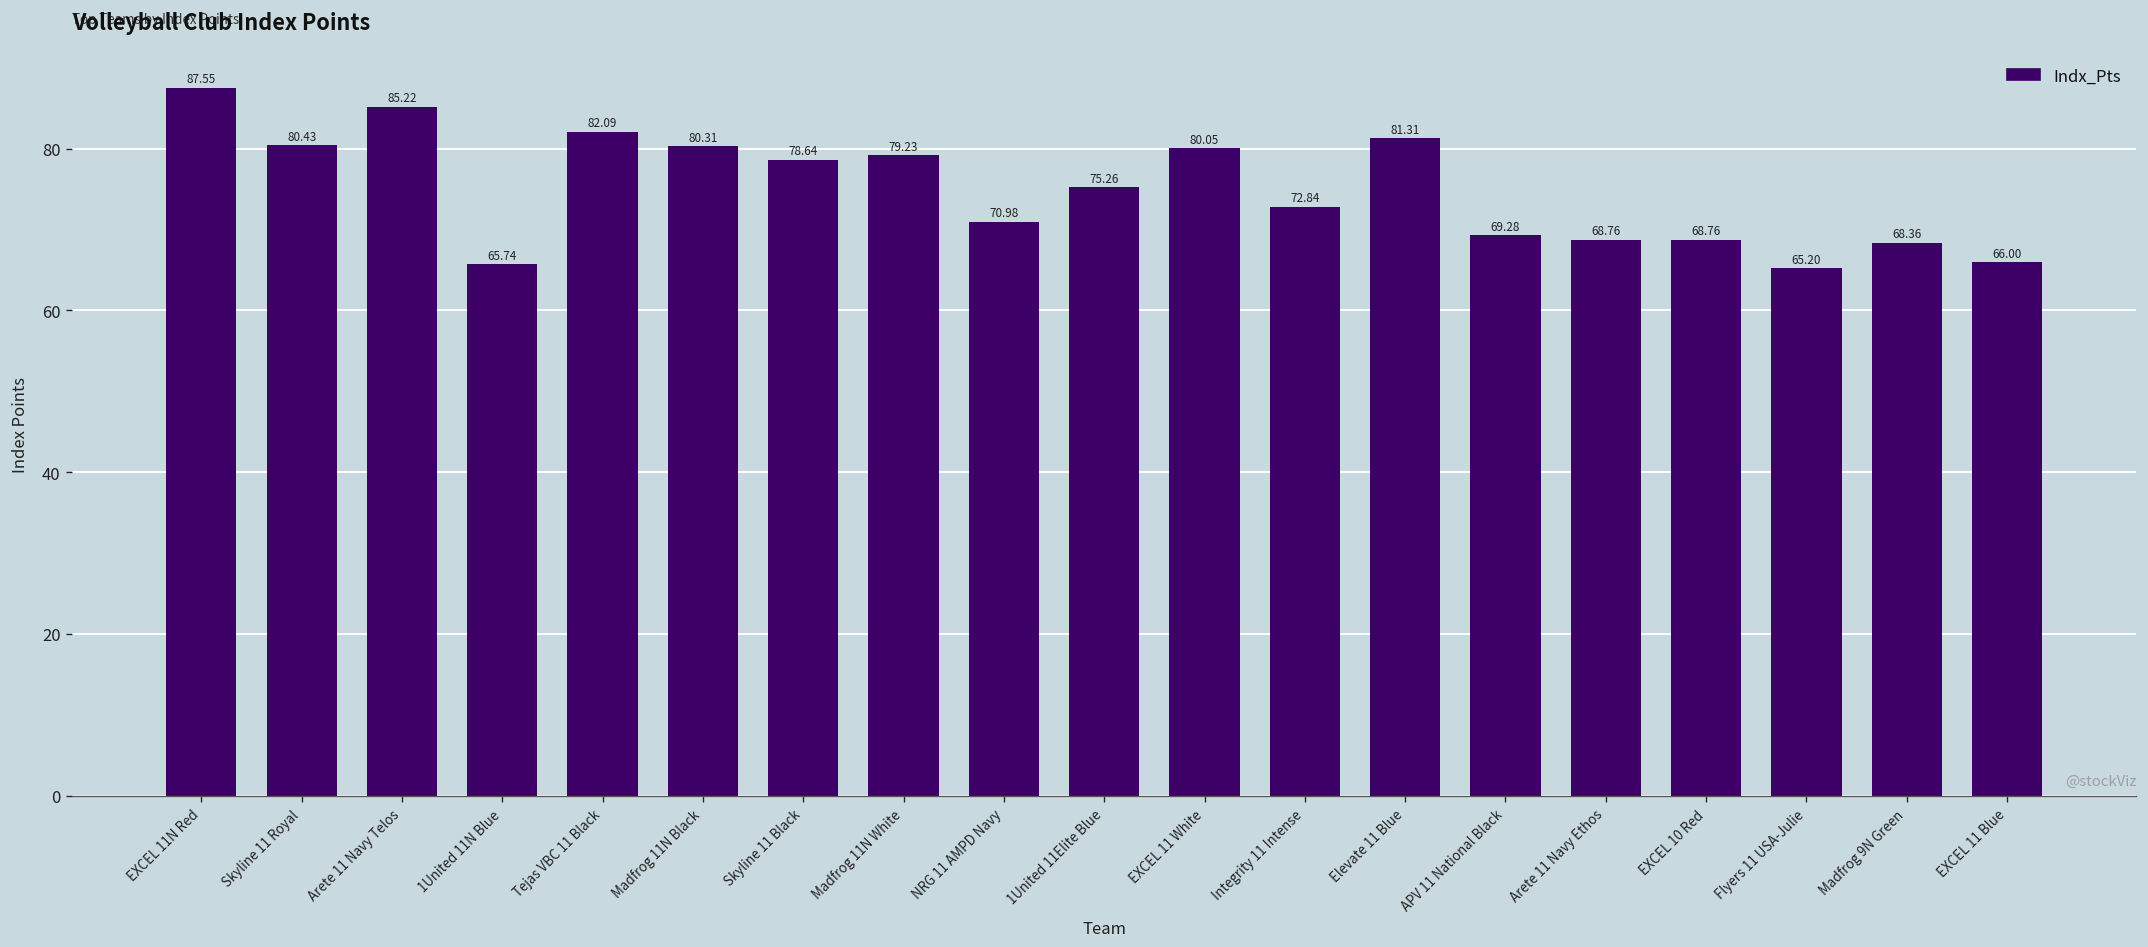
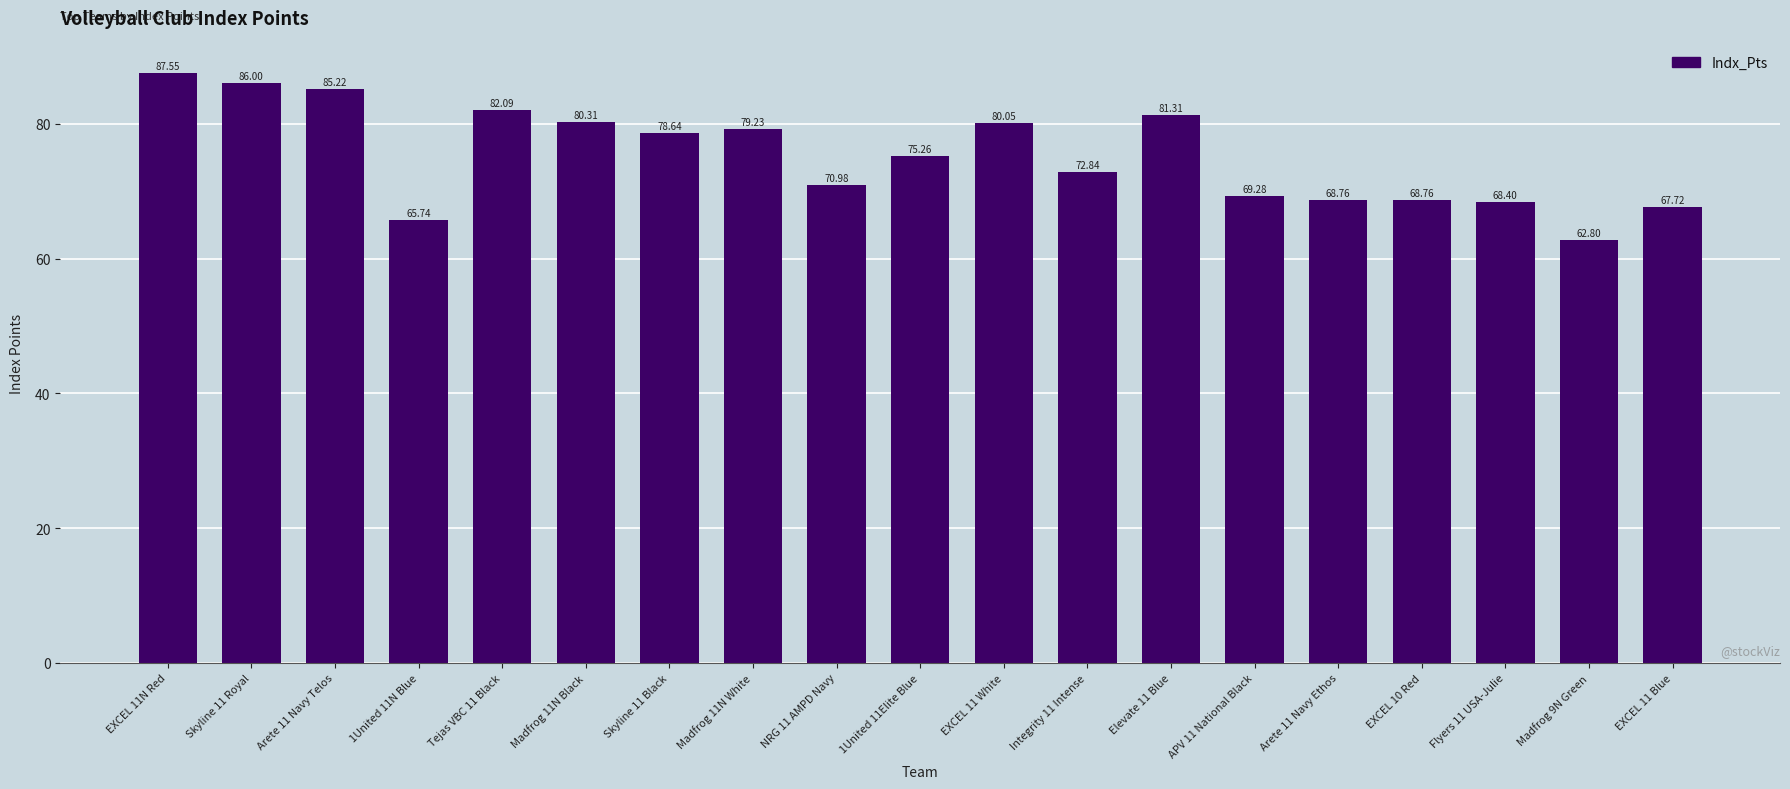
  {
    "EXCEL 11N Red": 87.55,
-   "Skyline 11 Royal": 80.43,
+   "Skyline 11 Royal": 86.00,
    "Arete 11 Navy Telos": 85.22,
    "1United 11N Blue": 65.74,
    "Tejas VBC 11 Black": 82.09,
    "Madfrog 11N Black": 80.31,
    "Skyline 11 Black": 78.64,
    "Madfrog 11N White": 79.23,
    "NRG 11 AMPD Navy": 70.98,
    "1United 11Elite Blue": 75.26,
    "EXCEL 11 White": 80.05,
    "Integrity 11 Intense": 72.84,
    "Elevate 11 Blue": 81.31,
    "APV 11 National Black": 69.28,
    "Arete 11 Navy Ethos": 68.76,
    "EXCEL 10 Red": 68.76,
-   "Flyers 11 USA-Julie": 65.20,
-   "Madfrog 9N Green": 68.36,
-   "EXCEL 11 Blue": 66.00
+   "Flyers 11 USA-Julie": 68.40,
+   "Madfrog 9N Green": 62.80,
+   "EXCEL 11 Blue": 67.72
  }
